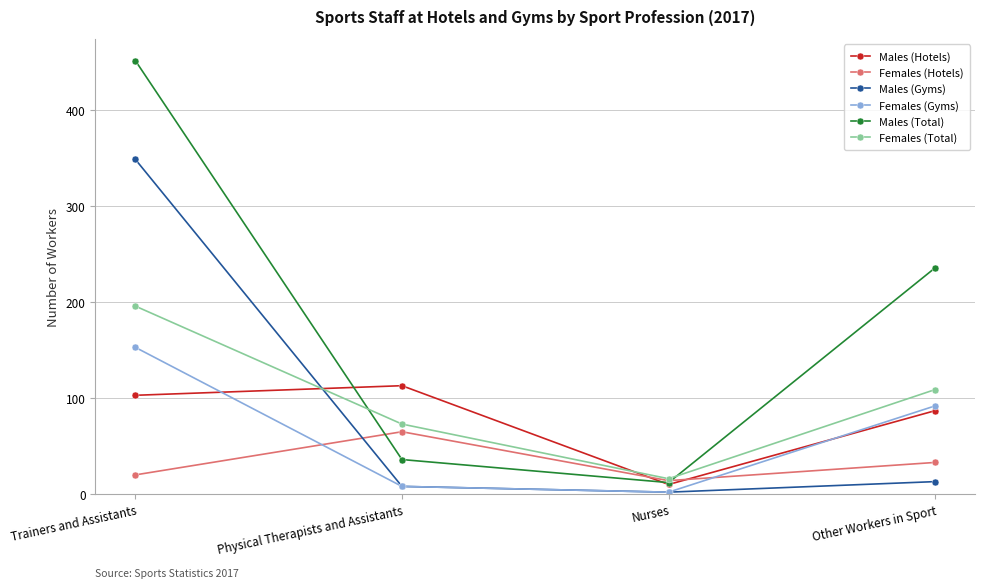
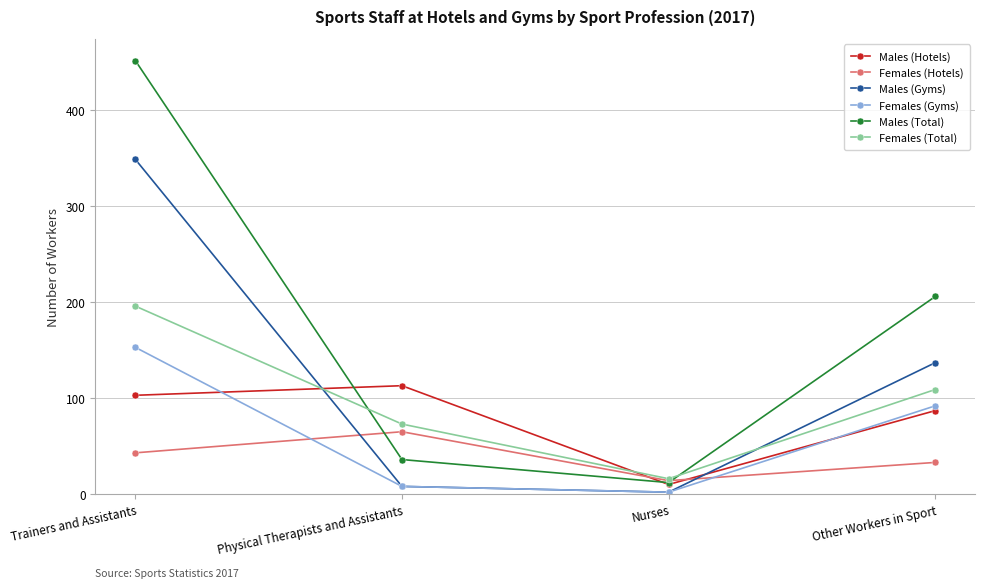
  {
    "Males (Hotels)": {
      "Trainers and Assistants": 100,
      "Physical Therapists and Assistants": 110,
      "Other Workers in Sport": 90
    },
    "Females (Hotels)": {
-     "Trainers and Assistants": 20,
+     "Trainers and Assistants": 40,
      "Physical Therapists and Assistants": 70,
      "Other Workers in Sport": 30
    },
    "Males (Gyms)": {
      "Trainers and Assistants": 350,
-     "Other Workers in Sport": 10
+     "Other Workers in Sport": 140
    },
    "Females (Gyms)": {
      "Trainers and Assistants": 150,
      "Other Workers in Sport": 90
    },
    "Males (Total)": {
      "Trainers and Assistants": 450,
      "Physical Therapists and Assistants": 40,
-     "Other Workers in Sport": 240
+     "Other Workers in Sport": 210
    },
    "Females (Total)": {
      "Trainers and Assistants": 200,
      "Physical Therapists and Assistants": 70,
      "Other Workers in Sport": 110
    }
  }
